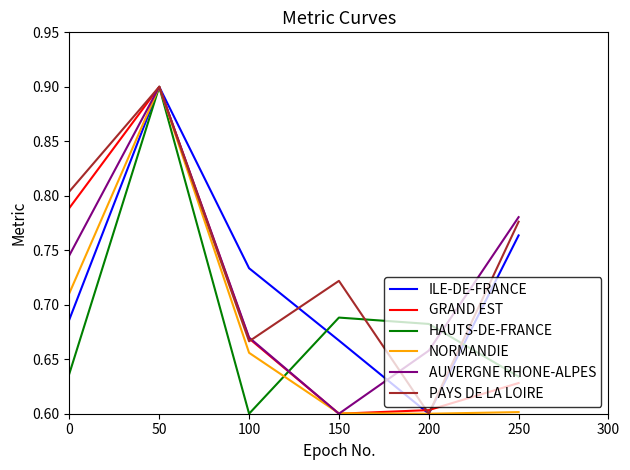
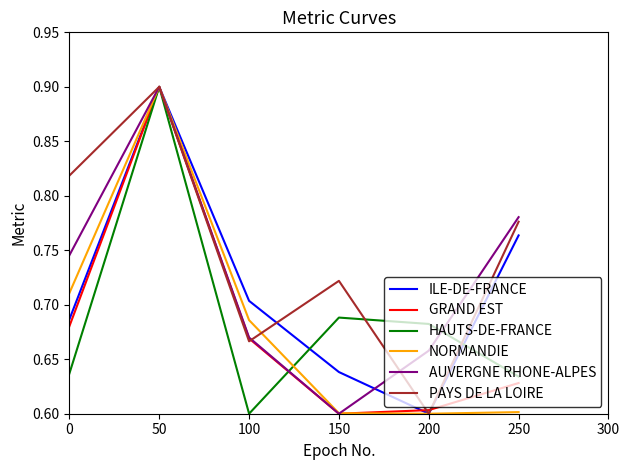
  {
    "ILE-DE-FRANCE": {
      "0": 0.687,
-     "100": 0.734,
-     "150": 0.667,
+     "100": 0.704,
+     "150": 0.638,
      "250": 0.764
    },
    "GRAND EST": {
-     "0": 0.789,
+     "0": 0.680,
      "200": 0.603
    },
    "HAUTS-DE-FRANCE": {
      "0": 0.637,
      "100": 0.600,
      "150": 0.688
    },
    "NORMANDIE": {
      "0": 0.711,
-     "100": 0.656,
+     "100": 0.686,
      "250": 0.601
    },
    "AUVERGNE RHONE-ALPES": {
      "0": 0.745,
      "250": 0.780
    },
    "PAYS DE LA LOIRE": {
-     "0": 0.804,
+     "0": 0.819,
      "100": 0.666,
      "150": 0.722,
      "250": 0.776
    }
  }
